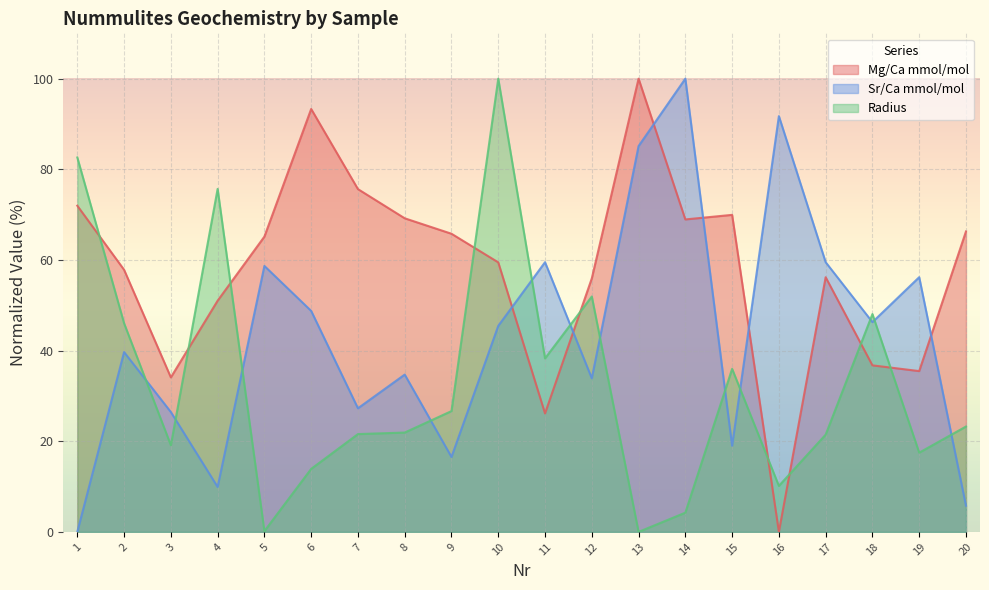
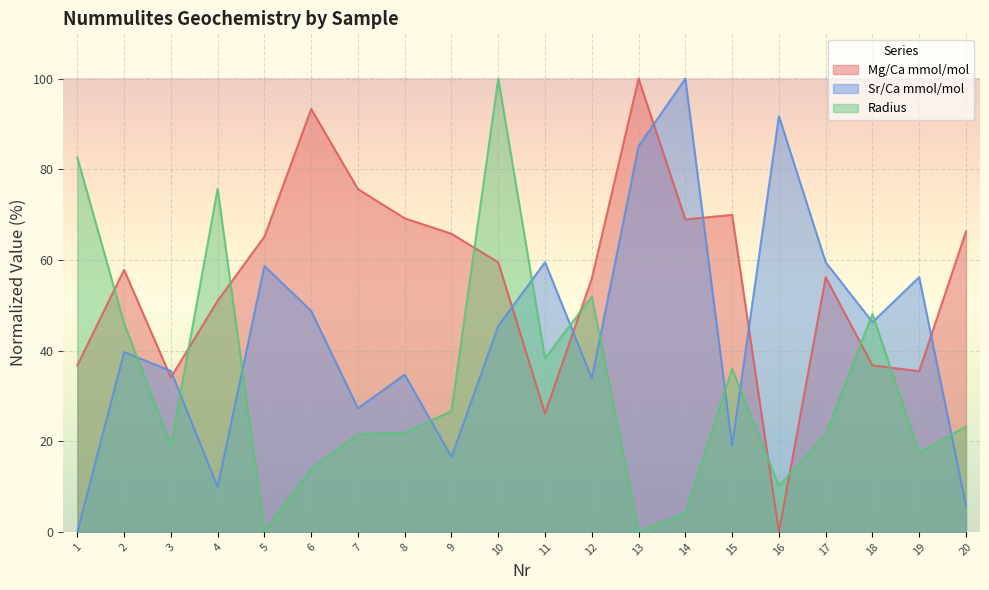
  {
    "Mg/Ca mmol/mol": {
-     "1": 72,
+     "1": 37,
      "2": 58,
      "3": 34,
      "4": 51,
      "5": 65,
      "6": 93,
      "7": 76,
      "8": 69,
      "9": 66,
      "10": 59,
      "11": 26,
      "12": 56,
      "13": 100,
      "14": 69,
      "15": 70,
      "16": 0,
      "17": 56,
      "18": 37,
      "19": 35,
      "20": 66
    },
    "Sr/Ca mmol/mol": {
      "1": 0,
      "2": 40,
-     "3": 26,
+     "3": 36,
      "4": 10,
      "5": 59,
      "6": 49,
      "7": 27,
      "8": 35,
      "9": 17,
      "10": 45,
      "11": 60,
      "12": 34,
      "13": 85,
      "14": 100,
      "15": 19,
      "16": 92,
      "17": 60,
      "18": 46,
      "19": 56,
      "20": 6
    },
    "Radius": {
      "1": 83,
      "2": 46,
      "3": 19,
      "4": 76,
      "5": 0,
      "6": 14,
      "7": 22,
      "8": 22,
      "9": 27,
      "10": 100,
      "11": 38,
      "12": 52,
      "13": 0,
      "14": 4,
      "15": 36,
      "16": 10,
      "17": 21,
      "18": 48,
      "19": 17,
      "20": 23
    }
  }
